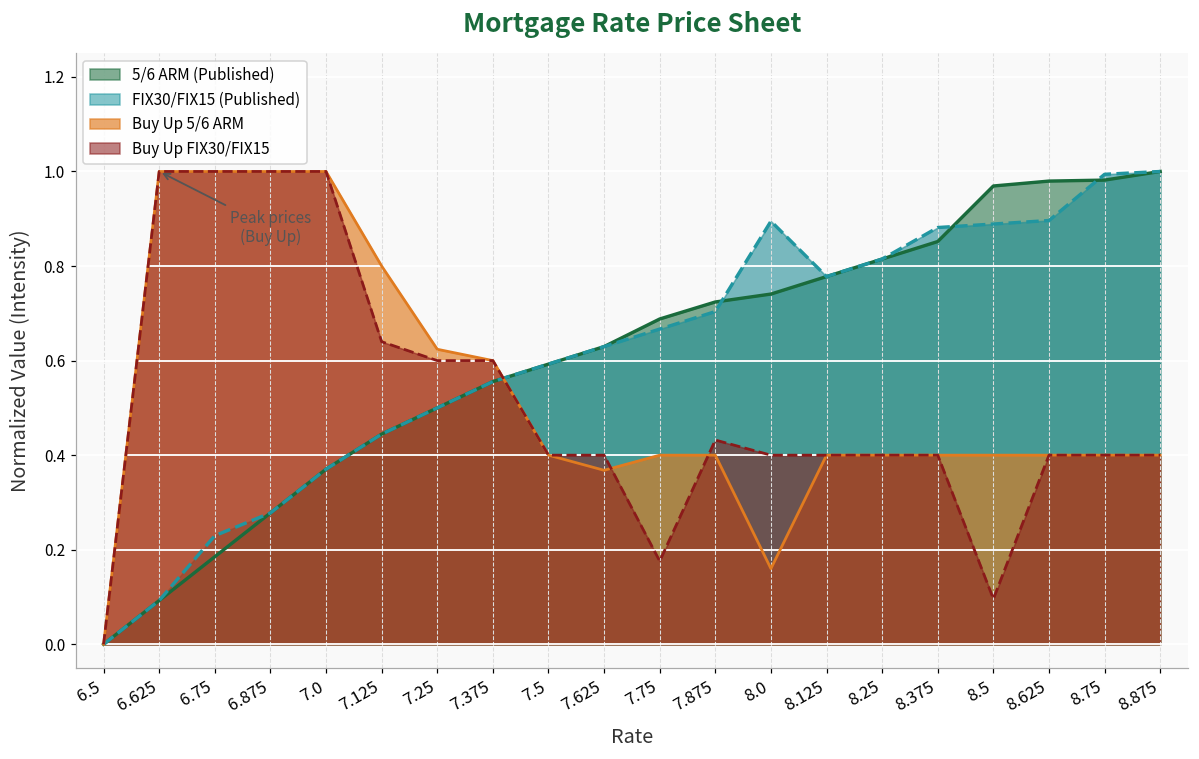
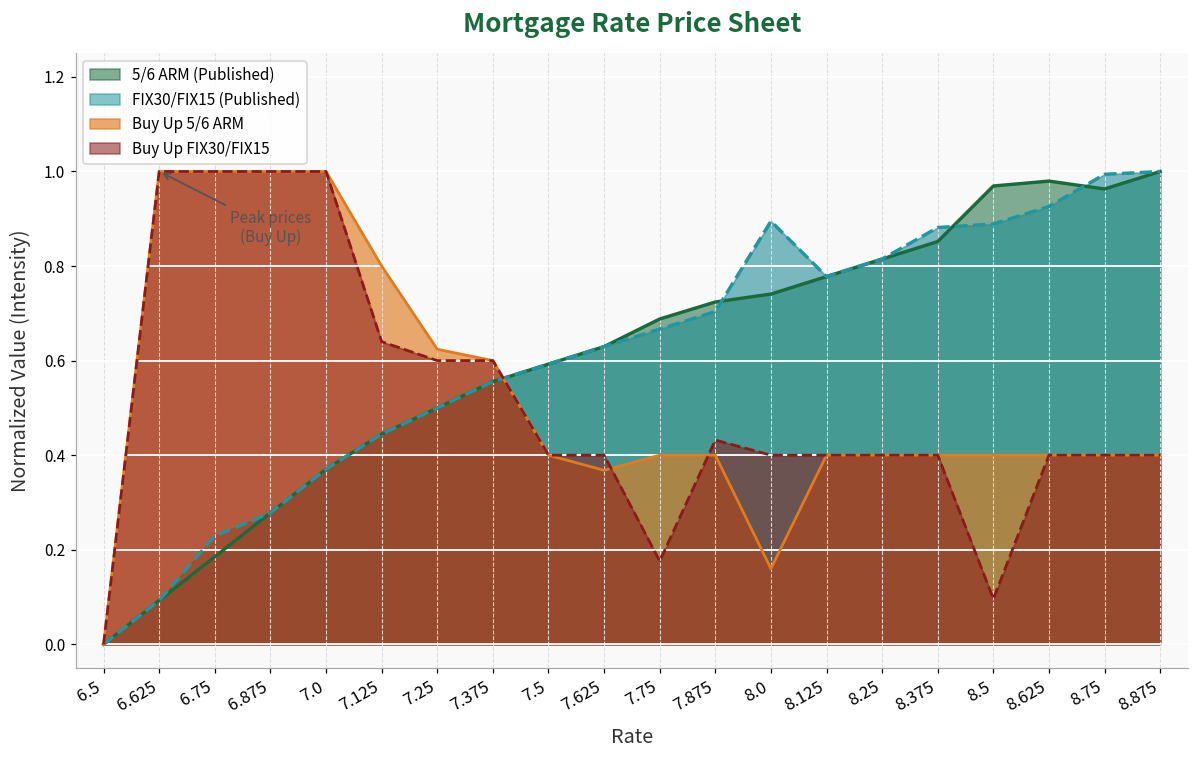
  {
    "FIX30/FIX15 (Published)": {
      "6.75": 0.23,
      "7.75": 0.67,
      "7.875": 0.70,
      "8.0": 0.89,
      "8.375": 0.88,
      "8.5": 0.89,
-     "8.625": 0.90,
+     "8.625": 0.93,
      "8.75": 0.99
    },
    "5/6 ARM (Published)": {
      "6.75": 0.19,
      "7.75": 0.69,
      "7.875": 0.72,
      "8.0": 0.74,
      "8.375": 0.85,
      "8.5": 0.97,
      "8.625": 0.98,
-     "8.75": 0.98
+     "8.75": 0.96
    },
    "Buy Up 5/6 ARM": {
      "7.125": 0.80,
      "7.25": 0.62,
      "7.625": 0.37,
      "7.75": 0.40,
      "7.875": 0.40,
      "8.0": 0.16,
      "8.5": 0.40
    },
    "Buy Up FIX30/FIX15": {
      "7.125": 0.64,
      "7.25": 0.60,
      "7.625": 0.40,
      "7.75": 0.18,
      "7.875": 0.43,
      "8.0": 0.40,
      "8.5": 0.10
    }
  }
